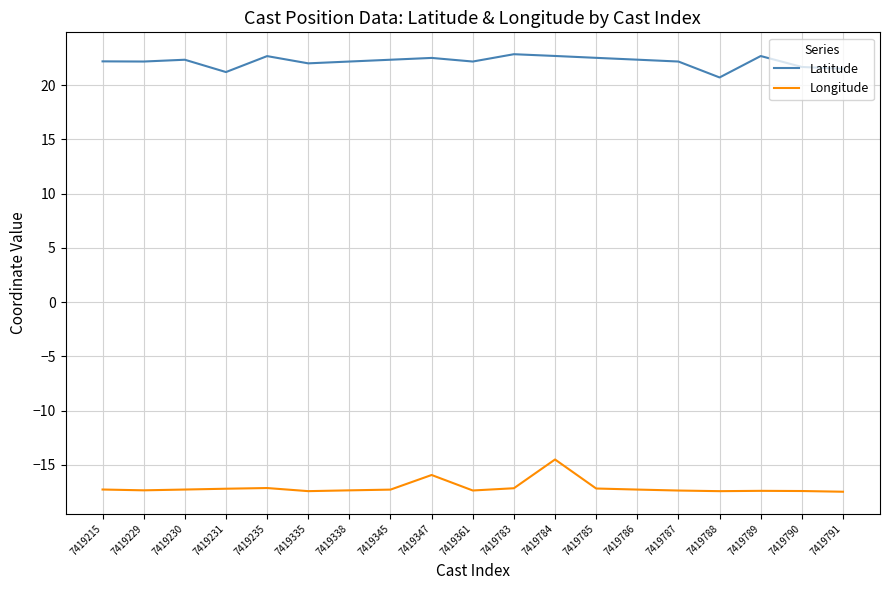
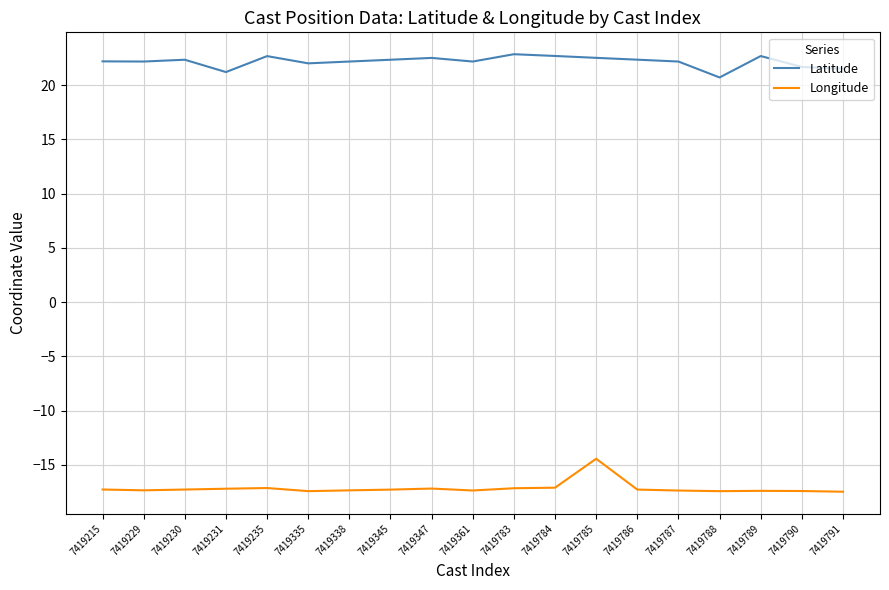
  {
    "Latitude": {
      "7419215": 22.2,
      "7419229": 22.2,
      "7419230": 22.3,
      "7419231": 21.2,
      "7419235": 22.7,
      "7419335": 22.0,
      "7419338": 22.2,
      "7419345": 22.3,
      "7419347": 22.5,
      "7419361": 22.2,
      "7419783": 22.8,
      "7419784": 22.7,
      "7419785": 22.5,
      "7419786": 22.3,
      "7419787": 22.2,
      "7419788": 20.7,
      "7419789": 22.7
    },
    "Longitude": {
      "7419215": -17.3,
      "7419229": -17.3,
      "7419230": -17.3,
      "7419231": -17.2,
      "7419235": -17.1,
      "7419335": -17.4,
      "7419338": -17.3,
      "7419345": -17.3,
-     "7419347": -15.9,
+     "7419347": -17.2,
      "7419361": -17.4,
      "7419783": -17.2,
-     "7419784": -14.5,
-     "7419785": -17.2,
+     "7419784": -17.1,
+     "7419785": -14.4,
      "7419786": -17.3,
      "7419787": -17.4,
      "7419788": -17.4,
      "7419789": -17.4,
      "7419790": -17.4,
      "7419791": -17.5
    }
  }
